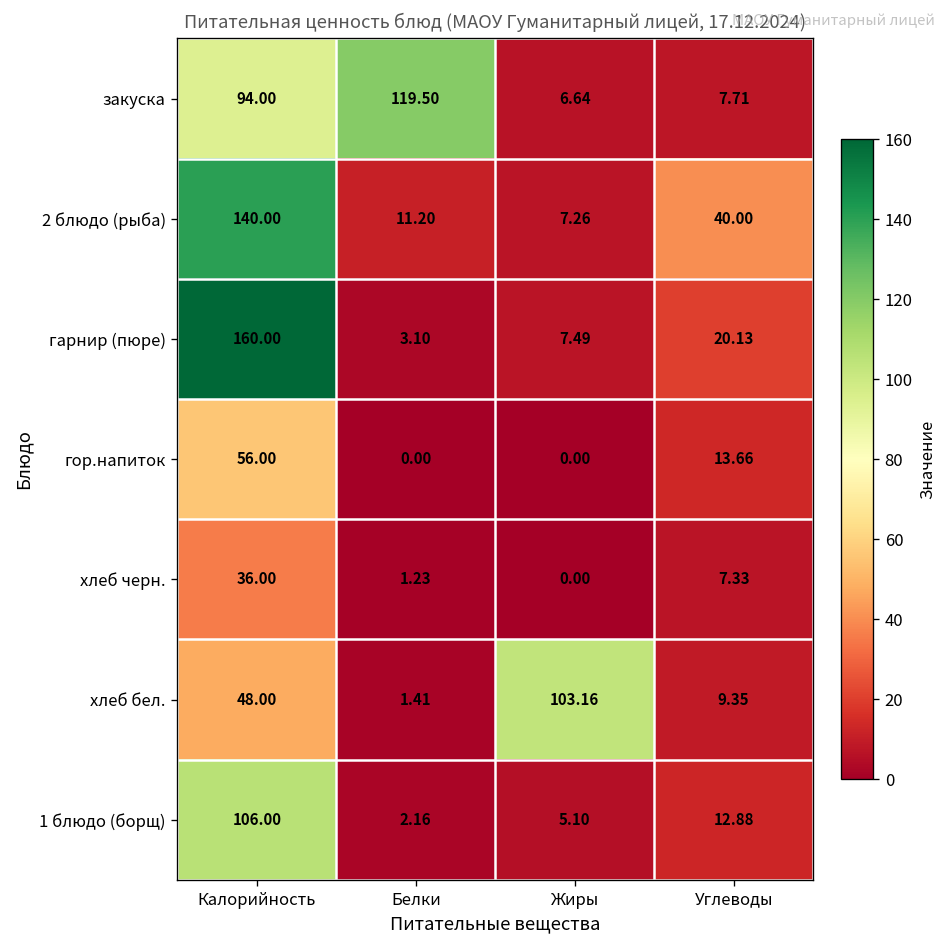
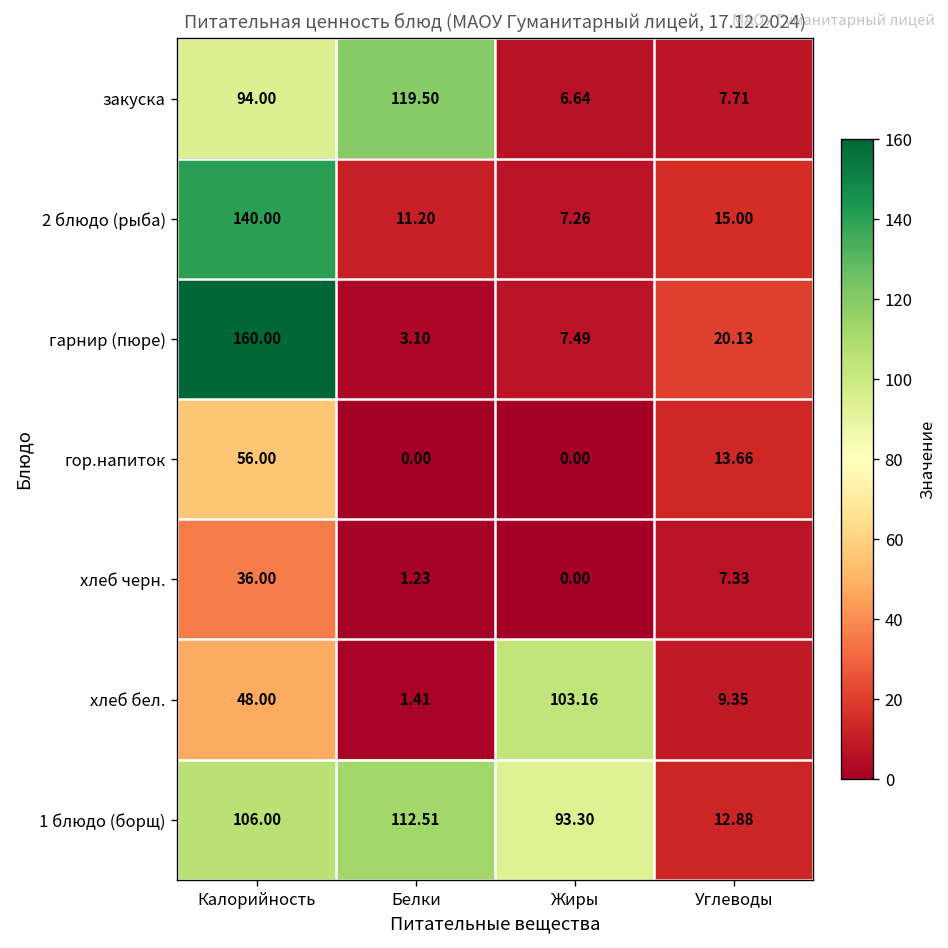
  {
    "закуска": {
      "Калорийность": 94.00,
      "Белки": 119.50,
      "Жиры": 6.64,
      "Углеводы": 7.71
    },
    "2 блюдо (рыба)": {
      "Калорийность": 140.00,
      "Белки": 11.20,
      "Жиры": 7.26,
-     "Углеводы": 40.00
+     "Углеводы": 15.00
    },
    "гарнир (пюре)": {
      "Калорийность": 160.00,
      "Белки": 3.10,
      "Жиры": 7.49,
      "Углеводы": 20.13
    },
    "гор.напиток": {
      "Калорийность": 56.00,
      "Белки": 0.00,
      "Жиры": 0.00,
      "Углеводы": 13.66
    },
    "хлеб черн.": {
      "Калорийность": 36.00,
      "Белки": 1.23,
      "Жиры": 0.00,
      "Углеводы": 7.33
    },
    "хлеб бел.": {
      "Калорийность": 48.00,
      "Белки": 1.41,
      "Жиры": 103.16,
      "Углеводы": 9.35
    },
    "1 блюдо (борщ)": {
      "Калорийность": 106.00,
-     "Белки": 2.16,
-     "Жиры": 5.10,
+     "Белки": 112.51,
+     "Жиры": 93.30,
      "Углеводы": 12.88
    }
  }
